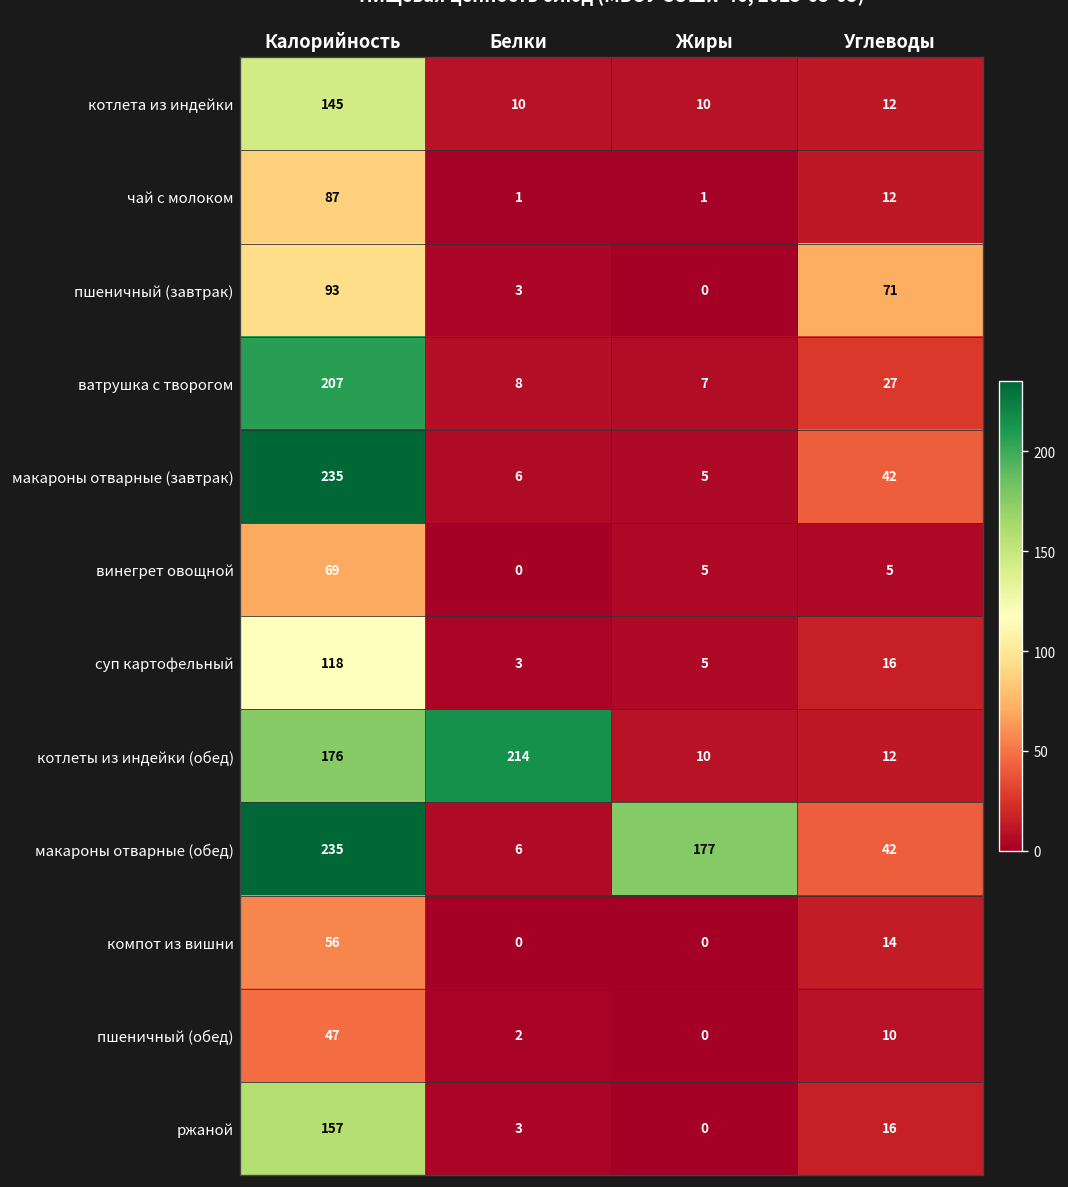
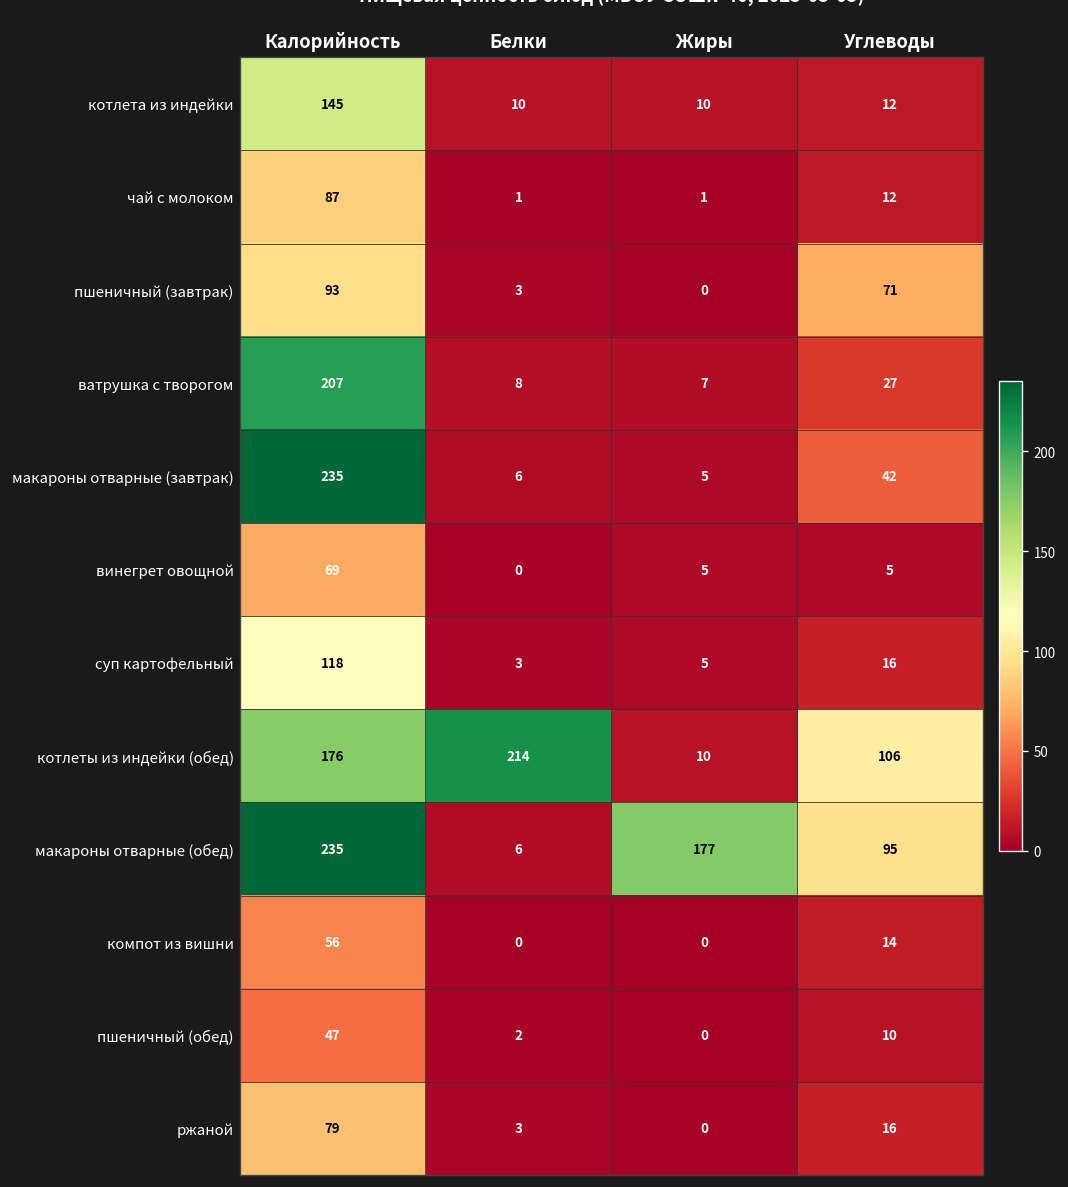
  {
    "котлета из индейки": {
      "Калорийность": 145,
      "Белки": 10,
      "Жиры": 10,
      "Углеводы": 12
    },
    "чай с молоком": {
      "Калорийность": 87,
      "Белки": 1,
      "Жиры": 1,
      "Углеводы": 12
    },
    "пшеничный (завтрак)": {
      "Калорийность": 93,
      "Белки": 3,
      "Жиры": 0,
      "Углеводы": 71
    },
    "ватрушка с творогом": {
      "Калорийность": 207,
      "Белки": 8,
      "Жиры": 7,
      "Углеводы": 27
    },
    "макароны отварные (завтрак)": {
      "Калорийность": 235,
      "Белки": 6,
      "Жиры": 5,
      "Углеводы": 42
    },
    "винегрет овощной": {
      "Калорийность": 69,
      "Белки": 0,
      "Жиры": 5,
      "Углеводы": 5
    },
    "суп картофельный": {
      "Калорийность": 118,
      "Белки": 3,
      "Жиры": 5,
      "Углеводы": 16
    },
    "котлеты из индейки (обед)": {
      "Калорийность": 176,
      "Белки": 214,
      "Жиры": 10,
-     "Углеводы": 12
+     "Углеводы": 106
    },
    "макароны отварные (обед)": {
      "Калорийность": 235,
      "Белки": 6,
      "Жиры": 177,
-     "Углеводы": 42
+     "Углеводы": 95
    },
    "компот из вишни": {
      "Калорийность": 56,
      "Белки": 0,
      "Жиры": 0,
      "Углеводы": 14
    },
    "пшеничный (обед)": {
      "Калорийность": 47,
      "Белки": 2,
      "Жиры": 0,
      "Углеводы": 10
    },
    "ржаной": {
-     "Калорийность": 157,
+     "Калорийность": 79,
      "Белки": 3,
      "Жиры": 0,
      "Углеводы": 16
    }
  }
